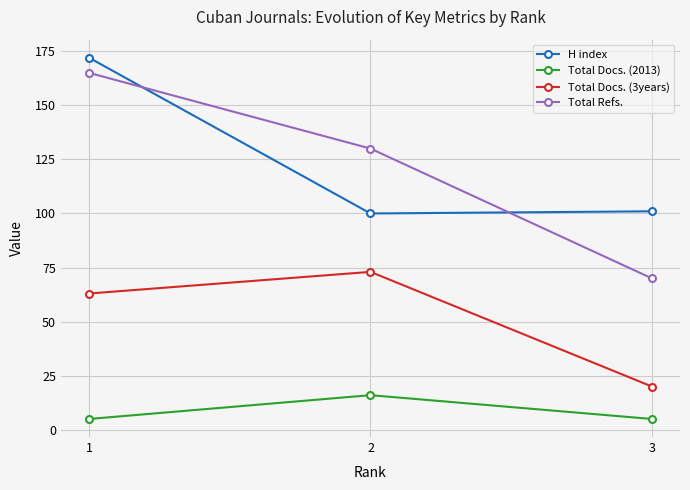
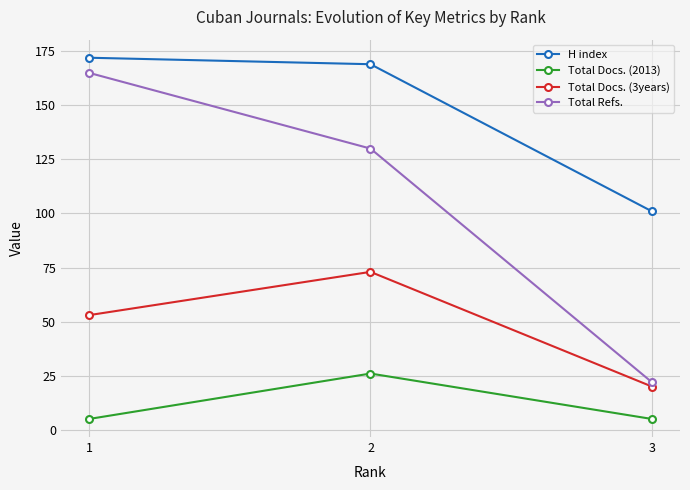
  {
    "H index": {
      "1": 172,
-     "2": 100,
+     "2": 169,
      "3": 101
    },
    "Total Docs. (2013)": {
      "1": 5,
-     "2": 16,
+     "2": 26,
      "3": 5
    },
    "Total Docs. (3years)": {
-     "1": 63,
+     "1": 53,
      "2": 73,
      "3": 20
    },
    "Total Refs.": {
      "1": 165,
      "2": 130,
-     "3": 70
+     "3": 22
    }
  }
